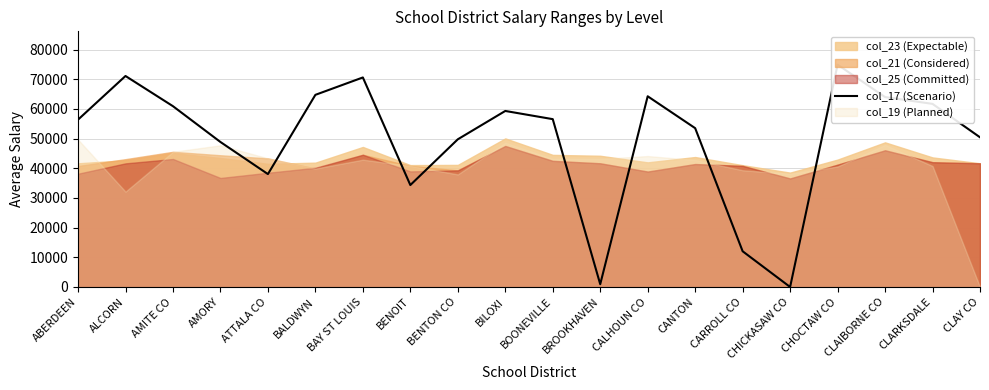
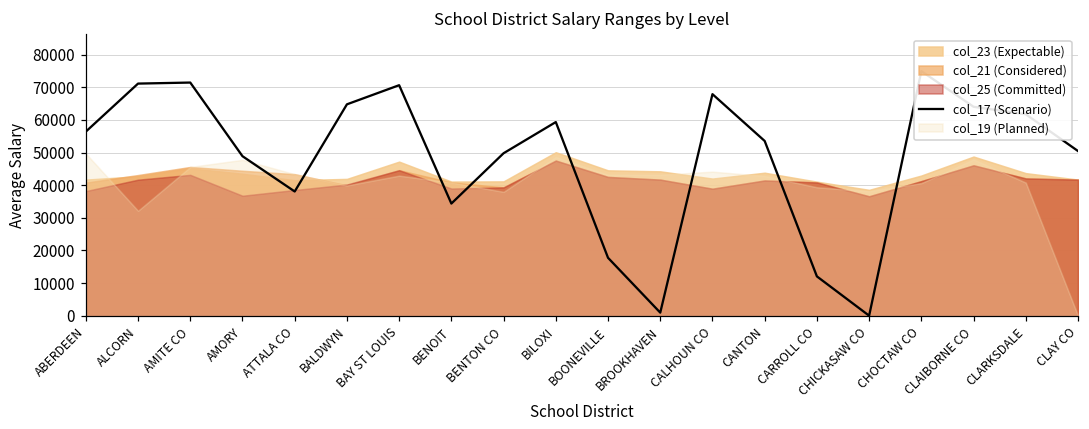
  {
    "col_17 (Scenario)": {
      "ABERDEEN": 56000,
      "ALCORN": 71000,
-     "AMITE CO": 61000,
+     "AMITE CO": 71000,
      "AMORY": 49000,
      "BALDWYN": 65000,
      "BAY ST LOUIS": 71000,
      "BENOIT": 34000,
      "BENTON CO": 50000,
      "BILOXI": 59000,
-     "BOONEVILLE": 57000,
+     "BOONEVILLE": 18000,
      "BROOKHAVEN": 1000,
-     "CALHOUN CO": 64000,
+     "CALHOUN CO": 68000,
      "CANTON": 54000,
      "CARROLL CO": 12000,
      "CHICKASAW CO": 0,
      "CLAY CO": 50000
    },
    "col_25 (Committed)": {
      "ABERDEEN": 38000,
      "ALCORN": 42000,
      "AMITE CO": 43000,
      "AMORY": 37000,
      "BENOIT": 39000
    }
  }
